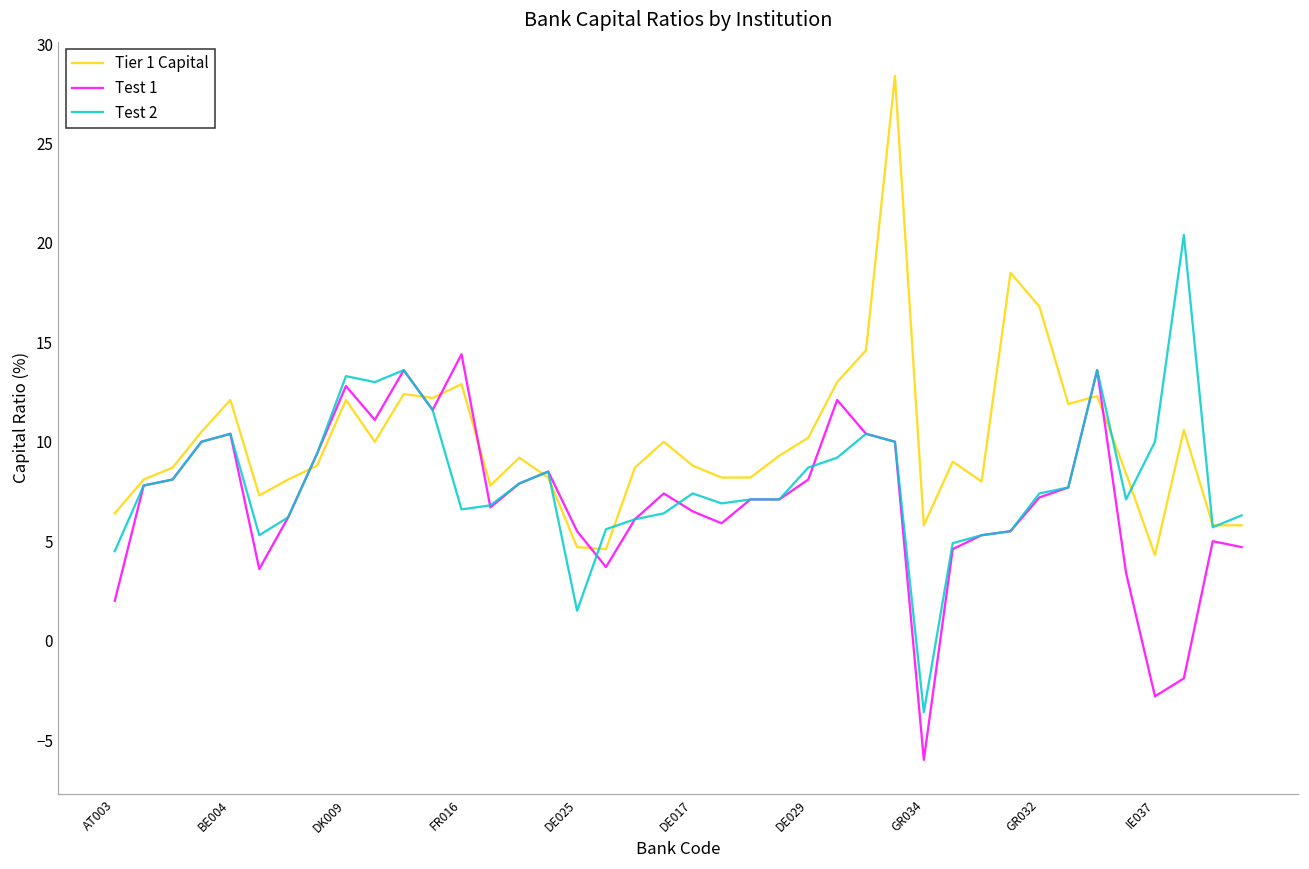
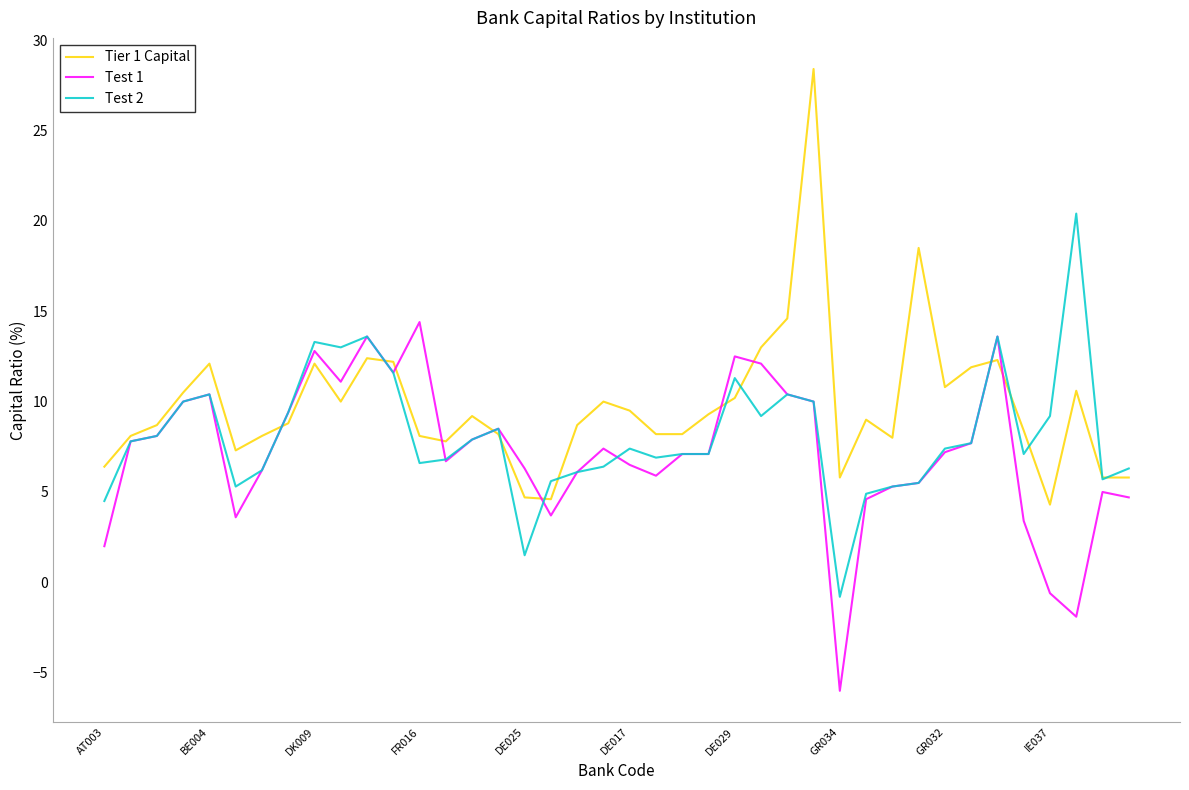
  {
    "Tier 1 Capital": {
      "AT003": 6.4,
      "BE004": 12.1,
      "DK009": 12.1,
-     "FR016": 12.9,
+     "FR016": 8.1,
      "DE025": 4.7,
-     "DE017": 8.8,
+     "DE017": 9.5,
      "DE029": 10.2,
      "GR034": 5.8,
-     "GR032": 16.8,
+     "GR032": 10.8,
      "IE037": 4.3
    },
    "Test 1": {
      "AT003": 2.0,
      "DK009": 12.8,
      "FR016": 14.4,
-     "DE025": 5.5,
+     "DE025": 6.3,
      "DE017": 6.5,
-     "DE029": 8.1,
+     "DE029": 12.5,
      "GR034": -6.0,
      "GR032": 7.2,
-     "IE037": -2.8
+     "IE037": -0.6
    },
    "Test 2": {
      "AT003": 4.5,
      "DK009": 13.3,
      "FR016": 6.6,
      "DE025": 1.5,
      "DE017": 7.4,
-     "DE029": 8.7,
-     "GR034": -3.6,
+     "DE029": 11.3,
+     "GR034": -0.8,
      "GR032": 7.4,
-     "IE037": 10.0
+     "IE037": 9.2
    }
  }
